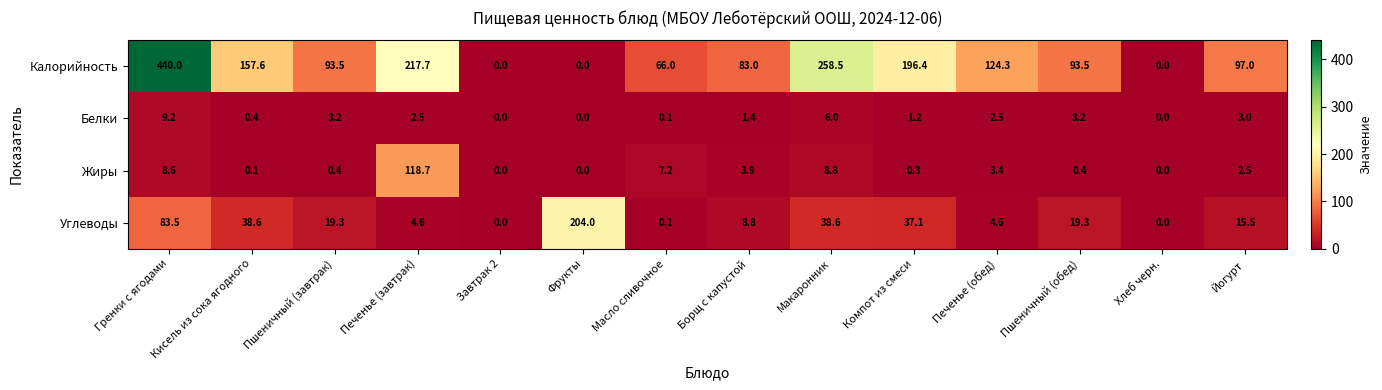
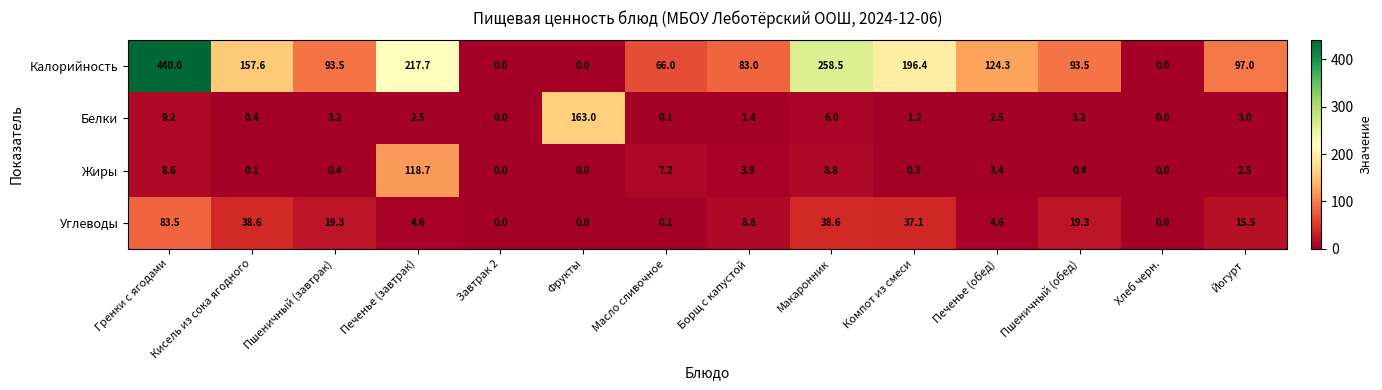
  {
    "Калорийность": {
      "Гренки с ягодами": 440.0,
      "Кисель из сока ягодного": 157.6,
      "Пшеничный (завтрак)": 93.5,
      "Печенье (завтрак)": 217.7,
      "Завтрак 2": 0.0,
      "Фрукты": 0.0,
      "Масло сливочное": 66.0,
      "Борщ с капустой": 83.0,
      "Макаронник": 258.5,
      "Компот из смеси": 196.4,
      "Печенье (обед)": 124.3,
      "Пшеничный (обед)": 93.5,
      "Хлеб черн.": 0.0,
      "Йогурт": 97.0
    },
    "Белки": {
      "Гренки с ягодами": 9.2,
      "Кисель из сока ягодного": 0.4,
      "Пшеничный (завтрак)": 3.2,
      "Печенье (завтрак)": 2.5,
      "Завтрак 2": 0.0,
-     "Фрукты": 0.0,
+     "Фрукты": 163.0,
      "Масло сливочное": 0.1,
      "Борщ с капустой": 1.4,
      "Макаронник": 6.0,
      "Компот из смеси": 1.2,
      "Печенье (обед)": 2.5,
      "Пшеничный (обед)": 3.2,
      "Хлеб черн.": 0.0,
      "Йогурт": 3.0
    },
    "Жиры": {
      "Гренки с ягодами": 8.6,
      "Кисель из сока ягодного": 0.1,
      "Пшеничный (завтрак)": 0.4,
      "Печенье (завтрак)": 118.7,
      "Завтрак 2": 0.0,
      "Фрукты": 0.0,
      "Масло сливочное": 7.2,
      "Борщ с капустой": 3.9,
      "Макаронник": 8.8,
      "Компот из смеси": 0.3,
      "Печенье (обед)": 3.4,
      "Пшеничный (обед)": 0.4,
      "Хлеб черн.": 0.0,
      "Йогурт": 2.5
    },
    "Углеводы": {
      "Гренки с ягодами": 83.5,
      "Кисель из сока ягодного": 38.6,
      "Пшеничный (завтрак)": 19.3,
      "Печенье (завтрак)": 4.6,
      "Завтрак 2": 0.0,
-     "Фрукты": 204.0,
+     "Фрукты": 0.0,
      "Масло сливочное": 0.1,
      "Борщ с капустой": 8.8,
      "Макаронник": 38.6,
      "Компот из смеси": 37.1,
      "Печенье (обед)": 4.6,
      "Пшеничный (обед)": 19.3,
      "Хлеб черн.": 0.0,
      "Йогурт": 15.5
    }
  }
